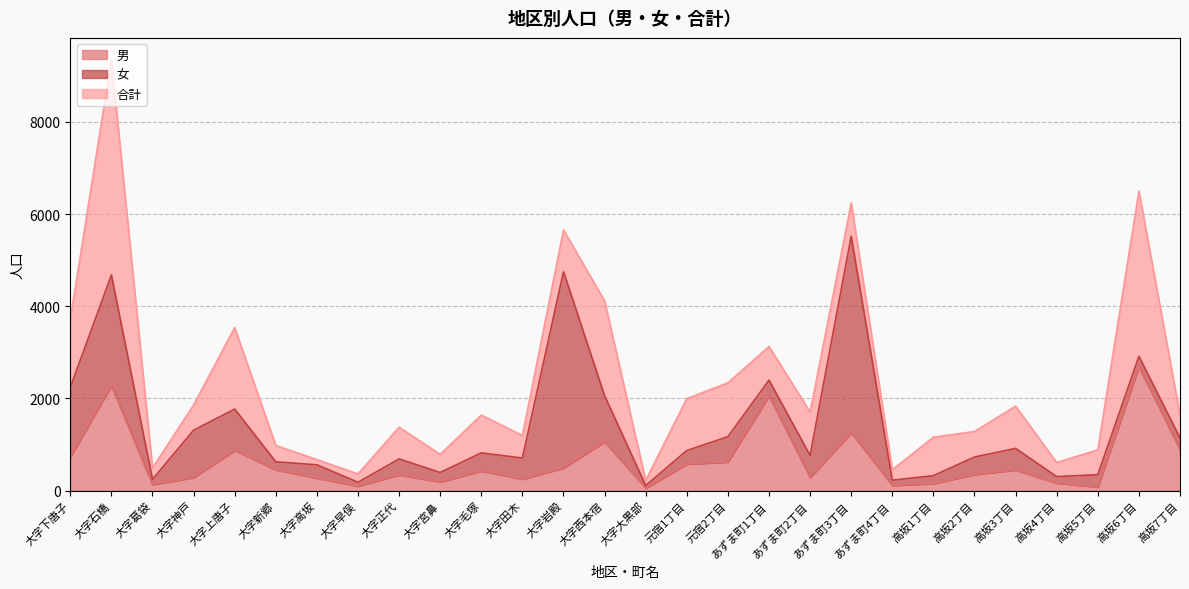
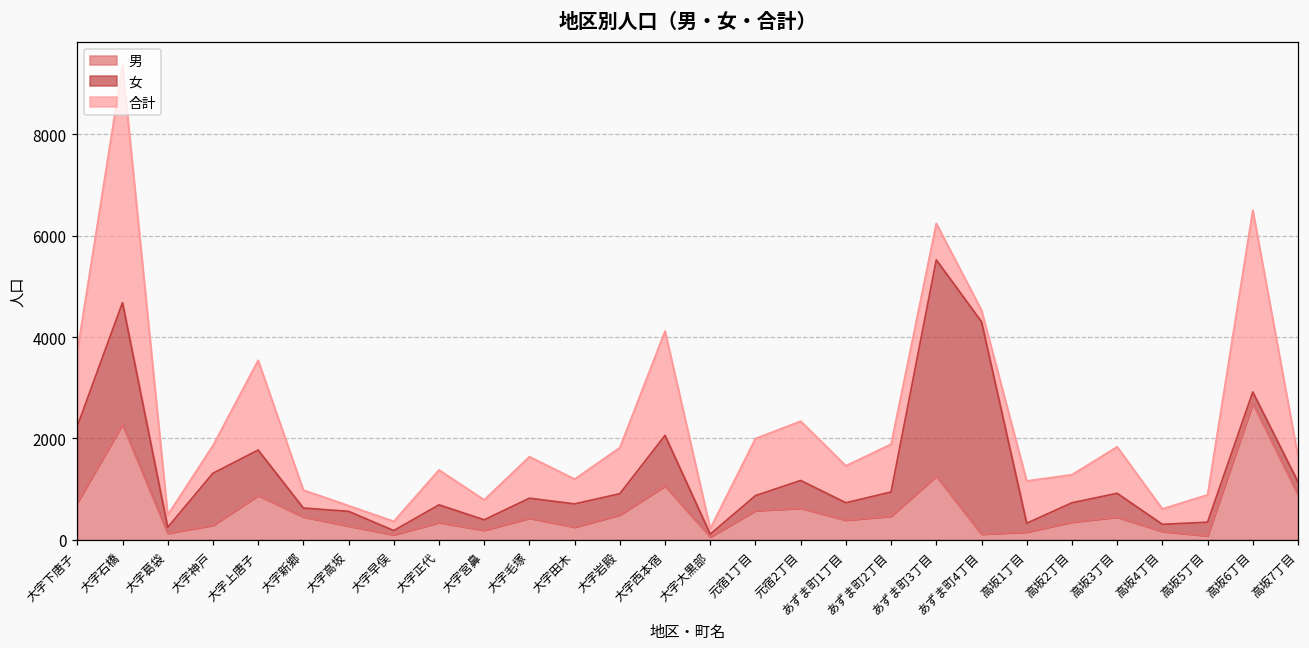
  {
    "男": {
      "大字下唐子": 700,
      "大字石橋": 2300,
      "大字葛袋": 100,
      "大字神戸": 300,
      "大字上唐子": 900,
      "大字新郷": 500,
      "大字高坂": 300,
      "大字早俣": 100,
      "大字正代": 300,
      "大字宮鼻": 200,
      "大字毛塚": 400,
      "大字田木": 300,
      "大字岩殿": 500,
      "大字西本宿": 1100,
      "元宿1丁目": 600,
      "元宿2丁目": 600,
-     "あずま町1丁目": 2100,
-     "あずま町2丁目": 300,
+     "あずま町1丁目": 400,
+     "あずま町2丁目": 500,
      "あずま町3丁目": 1300,
      "あずま町4丁目": 100,
      "高坂1丁目": 200,
      "高坂2丁目": 400,
      "高坂3丁目": 400,
      "高坂4丁目": 200,
      "高坂5丁目": 100,
      "高坂6丁目": 2700,
      "高坂7丁目": 900
    },
    "女": {
      "大字下唐子": 1500,
      "大字石橋": 2400,
      "大字葛袋": 100,
      "大字神戸": 1000,
      "大字上唐子": 900,
      "大字新郷": 200,
      "大字高坂": 300,
      "大字早俣": 100,
      "大字正代": 300,
      "大字宮鼻": 200,
      "大字毛塚": 400,
      "大字田木": 500,
-     "大字岩殿": 4300,
+     "大字岩殿": 400,
      "大字西本宿": 1000,
      "元宿1丁目": 300,
      "元宿2丁目": 500,
      "あずま町1丁目": 300,
      "あずま町2丁目": 500,
      "あずま町3丁目": 4300,
-     "あずま町4丁目": 100,
+     "あずま町4丁目": 4200,
      "高坂1丁目": 200,
      "高坂2丁目": 400,
      "高坂3丁目": 500,
      "高坂4丁目": 100,
      "高坂5丁目": 300,
      "高坂6丁目": 200,
      "高坂7丁目": 300
    },
    "合計": {
      "大字下唐子": 1500,
      "大字葛袋": 200,
      "大字神戸": 500,
      "大字上唐子": 1800,
      "大字新郷": 400,
      "大字高坂": 100,
      "大字早俣": 200,
      "大字正代": 700,
      "大字宮鼻": 400,
      "大字毛塚": 800,
      "大字田木": 500,
      "大字岩殿": 900,
      "大字西本宿": 2100,
      "大字大黒部": 100,
      "元宿1丁目": 1100,
      "元宿2丁目": 1200,
      "あずま町1丁目": 700,
      "あずま町2丁目": 900,
      "あずま町3丁目": 700,
      "あずま町4丁目": 200,
      "高坂1丁目": 800,
      "高坂2丁目": 600,
      "高坂3丁目": 900,
      "高坂4丁目": 300,
      "高坂5丁目": 500,
      "高坂6丁目": 3600,
      "高坂7丁目": 500
    }
  }
